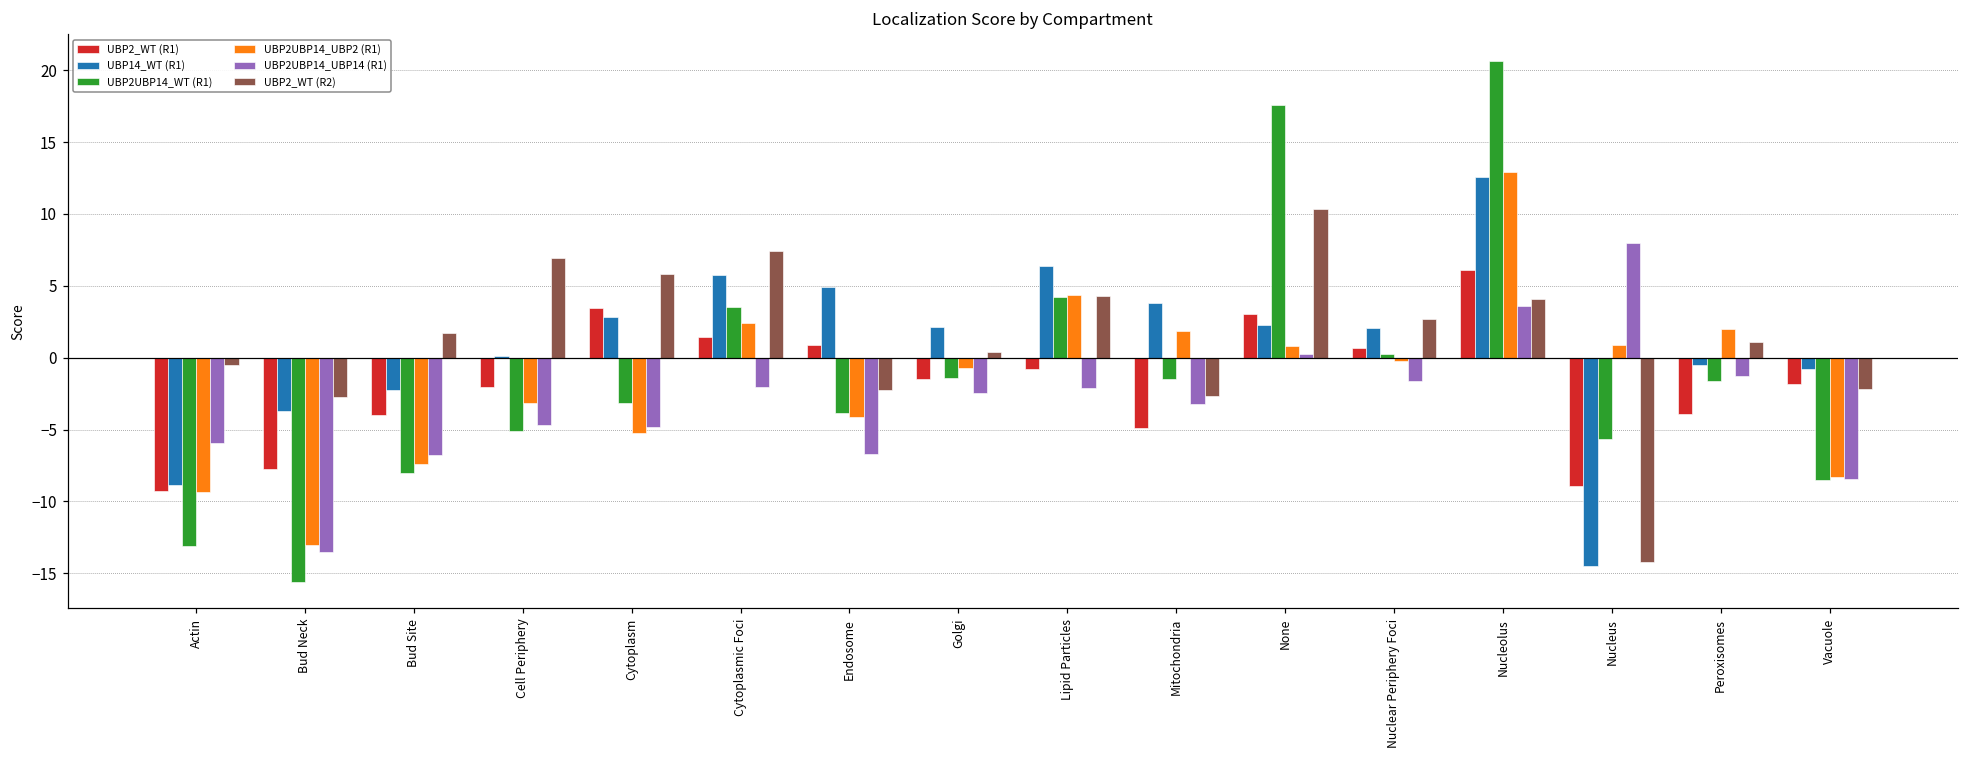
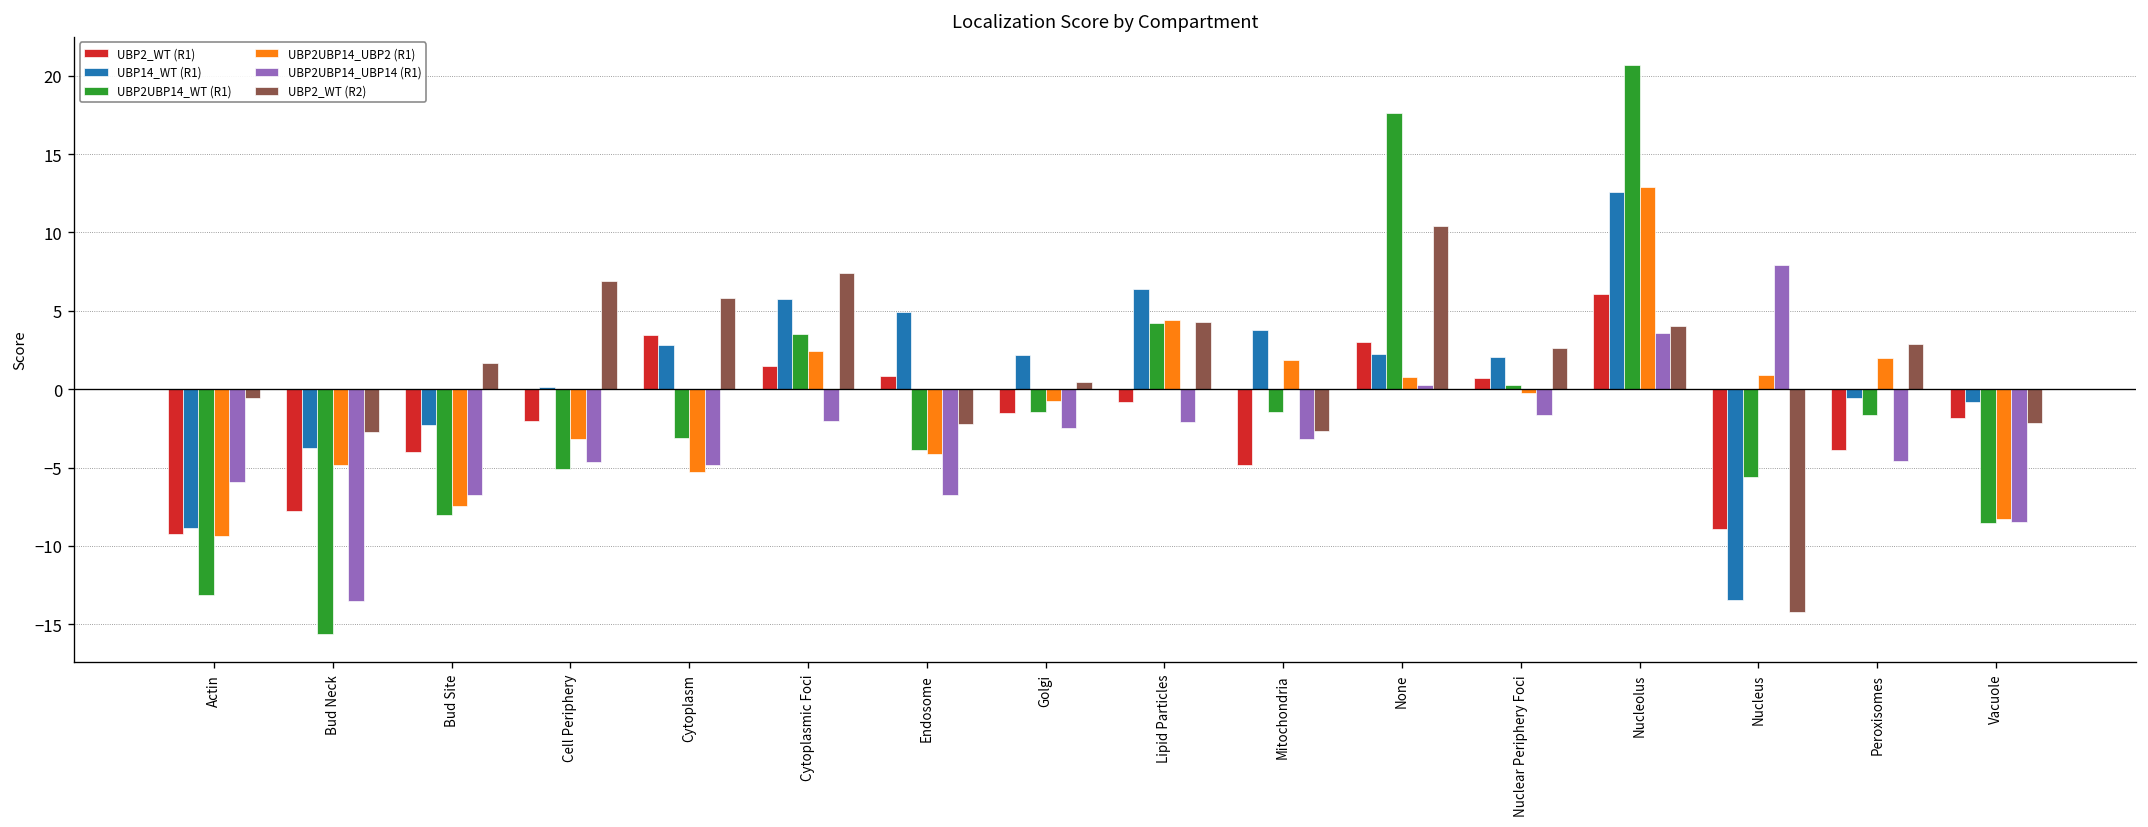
  {
    "UBP2_WT (R1)": {
      "Actin": -9.3,
      "Bud Neck": -7.8,
      "Bud Site": -4.0,
      "Cell Periphery": -2.1,
      "Cytoplasm": 3.5,
      "Cytoplasmic Foci": 1.5,
      "Endosome": 0.9,
      "Golgi": -1.5,
      "Lipid Particles": -0.8,
      "Mitochondria": -4.9,
      "None": 3.0,
      "Nuclear Periphery Foci": 0.7,
      "Nucleolus": 6.1,
      "Nucleus": -8.9,
      "Peroxisomes": -3.9,
      "Vacuole": -1.9
    },
    "UBP14_WT (R1)": {
      "Actin": -8.9,
      "Bud Neck": -3.7,
      "Bud Site": -2.3,
      "Cytoplasm": 2.9,
      "Cytoplasmic Foci": 5.8,
      "Endosome": 4.9,
      "Golgi": 2.2,
      "Lipid Particles": 6.4,
      "Mitochondria": 3.8,
      "None": 2.3,
      "Nuclear Periphery Foci": 2.1,
      "Nucleolus": 12.6,
-     "Nucleus": -14.5,
+     "Nucleus": -13.5,
      "Peroxisomes": -0.5,
      "Vacuole": -0.8
    },
    "UBP2UBP14_WT (R1)": {
      "Actin": -13.1,
      "Bud Neck": -15.6,
      "Bud Site": -8.0,
      "Cell Periphery": -5.1,
      "Cytoplasm": -3.1,
      "Cytoplasmic Foci": 3.5,
      "Endosome": -3.9,
      "Golgi": -1.4,
      "Lipid Particles": 4.2,
      "Mitochondria": -1.5,
      "None": 17.6,
      "Nuclear Periphery Foci": 0.3,
      "Nucleolus": 20.7,
      "Nucleus": -5.6,
      "Peroxisomes": -1.6,
      "Vacuole": -8.5
    },
    "UBP2UBP14_UBP2 (R1)": {
      "Actin": -9.4,
-     "Bud Neck": -13.0,
+     "Bud Neck": -4.8,
      "Bud Site": -7.4,
      "Cell Periphery": -3.2,
      "Cytoplasm": -5.3,
      "Cytoplasmic Foci": 2.4,
      "Endosome": -4.2,
      "Golgi": -0.7,
      "Lipid Particles": 4.4,
      "Mitochondria": 1.9,
      "None": 0.8,
      "Nuclear Periphery Foci": -0.3,
      "Nucleolus": 12.9,
      "Nucleus": 0.9,
      "Peroxisomes": 2.0,
      "Vacuole": -8.3
    },
    "UBP2UBP14_UBP14 (R1)": {
      "Actin": -5.9,
      "Bud Neck": -13.5,
      "Bud Site": -6.8,
      "Cell Periphery": -4.7,
      "Cytoplasm": -4.9,
      "Cytoplasmic Foci": -2.0,
      "Endosome": -6.7,
      "Golgi": -2.5,
      "Lipid Particles": -2.1,
      "Mitochondria": -3.2,
      "None": 0.3,
      "Nuclear Periphery Foci": -1.6,
      "Nucleolus": 3.6,
      "Nucleus": 8.0,
-     "Peroxisomes": -1.3,
+     "Peroxisomes": -4.6,
      "Vacuole": -8.5
    },
    "UBP2_WT (R2)": {
      "Actin": -0.5,
      "Bud Neck": -2.8,
      "Bud Site": 1.7,
      "Cell Periphery": 6.9,
      "Cytoplasm": 5.8,
      "Cytoplasmic Foci": 7.4,
      "Endosome": -2.3,
      "Golgi": 0.4,
      "Lipid Particles": 4.3,
      "Mitochondria": -2.6,
      "None": 10.4,
      "Nuclear Periphery Foci": 2.7,
      "Nucleolus": 4.1,
      "Nucleus": -14.2,
-     "Peroxisomes": 1.1,
+     "Peroxisomes": 2.9,
      "Vacuole": -2.2
    }
  }
